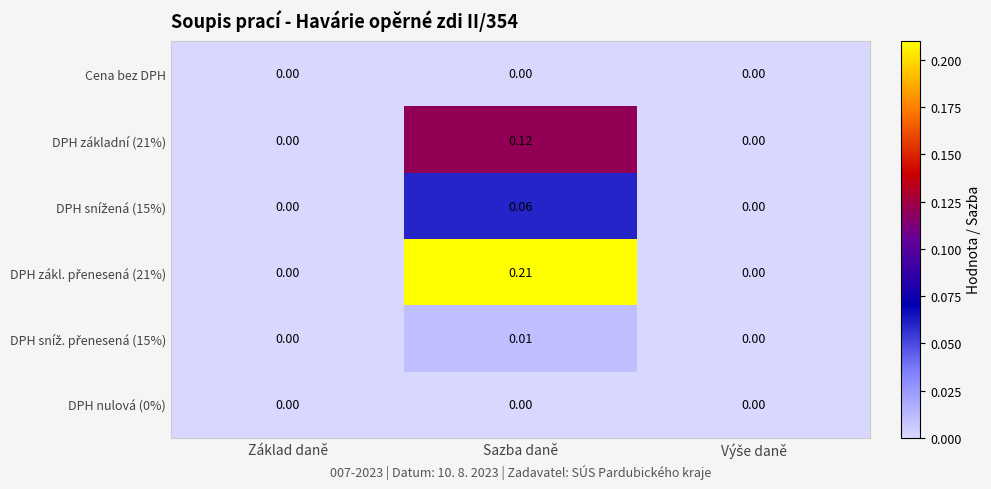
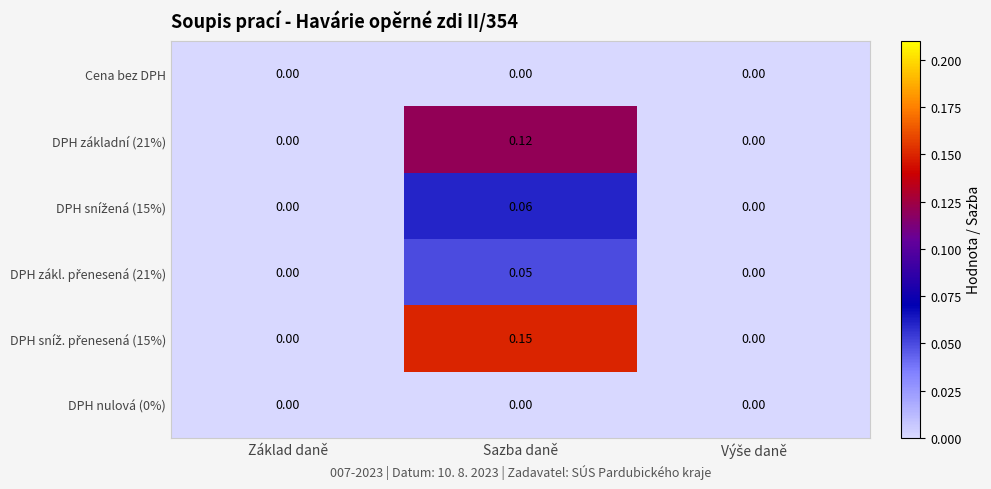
  {
    "Cena bez DPH": {
      "Základ daně": 0.00,
      "Sazba daně": 0.00,
      "Výše daně": 0.00
    },
    "DPH základní (21%)": {
      "Základ daně": 0.00,
      "Sazba daně": 0.12,
      "Výše daně": 0.00
    },
    "DPH snížená (15%)": {
      "Základ daně": 0.00,
      "Sazba daně": 0.06,
      "Výše daně": 0.00
    },
    "DPH zákl. přenesená (21%)": {
      "Základ daně": 0.00,
-     "Sazba daně": 0.21,
+     "Sazba daně": 0.05,
      "Výše daně": 0.00
    },
    "DPH sníž. přenesená (15%)": {
      "Základ daně": 0.00,
-     "Sazba daně": 0.01,
+     "Sazba daně": 0.15,
      "Výše daně": 0.00
    },
    "DPH nulová (0%)": {
      "Základ daně": 0.00,
      "Sazba daně": 0.00,
      "Výše daně": 0.00
    }
  }
